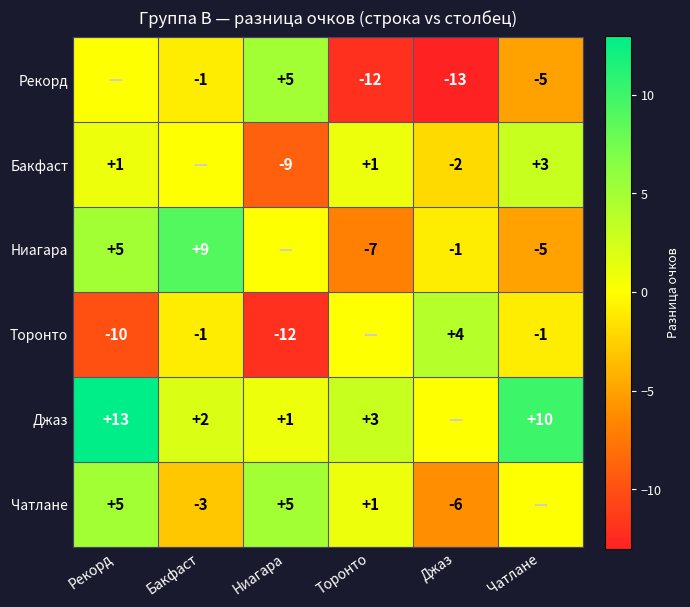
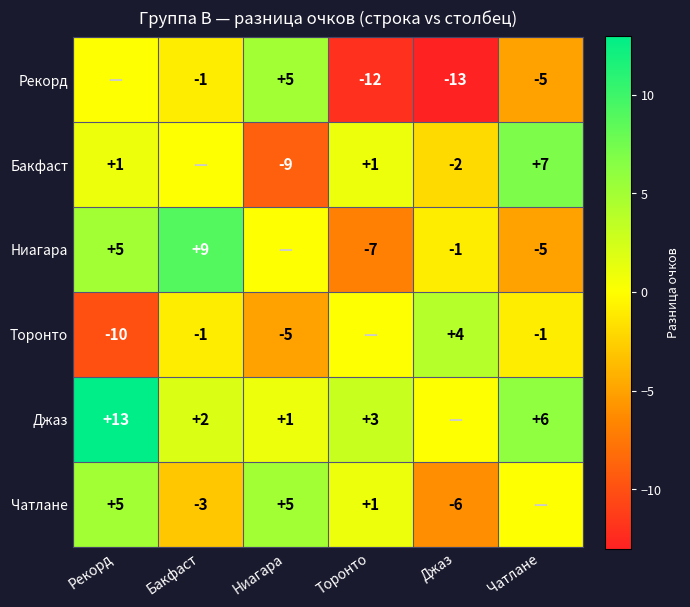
  {
    "Рекорд": {
      "Бакфаст": "-1",
      "Ниагара": "+5",
      "Торонто": "-12",
      "Джаз": "-13",
      "Чатлане": "-5"
    },
    "Бакфаст": {
      "Рекорд": "+1",
      "Ниагара": "-9",
      "Торонто": "+1",
      "Джаз": "-2",
-     "Чатлане": "+3"
+     "Чатлане": "+7"
    },
    "Ниагара": {
      "Рекорд": "+5",
      "Бакфаст": "+9",
      "Торонто": "-7",
      "Джаз": "-1",
      "Чатлане": "-5"
    },
    "Торонто": {
      "Рекорд": "-10",
      "Бакфаст": "-1",
-     "Ниагара": "-12",
+     "Ниагара": "-5",
      "Джаз": "+4",
      "Чатлане": "-1"
    },
    "Джаз": {
      "Рекорд": "+13",
      "Бакфаст": "+2",
      "Ниагара": "+1",
      "Торонто": "+3",
-     "Чатлане": "+10"
+     "Чатлане": "+6"
    },
    "Чатлане": {
      "Рекорд": "+5",
      "Бакфаст": "-3",
      "Ниагара": "+5",
      "Торонто": "+1",
      "Джаз": "-6"
    }
  }
